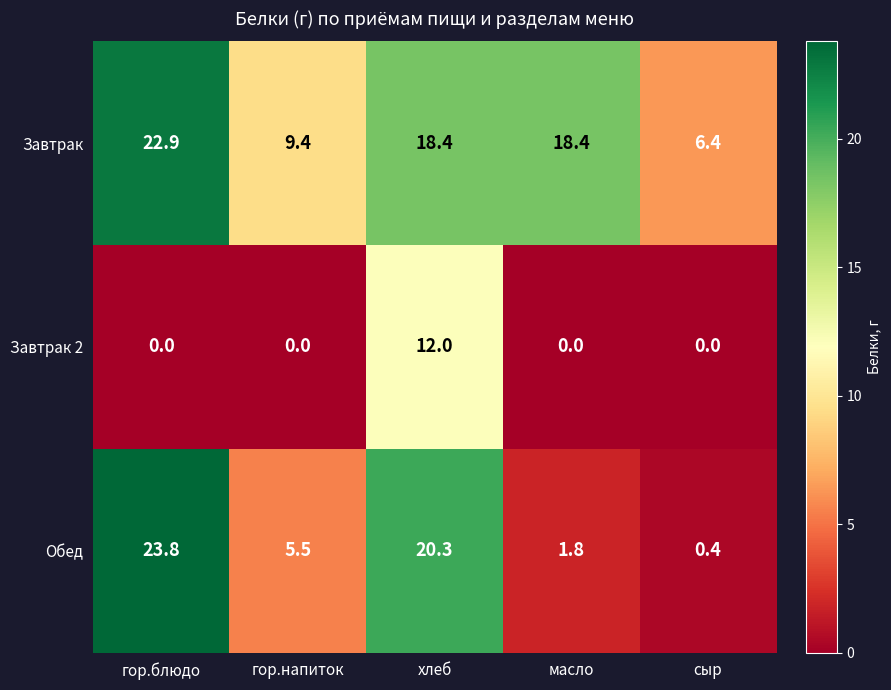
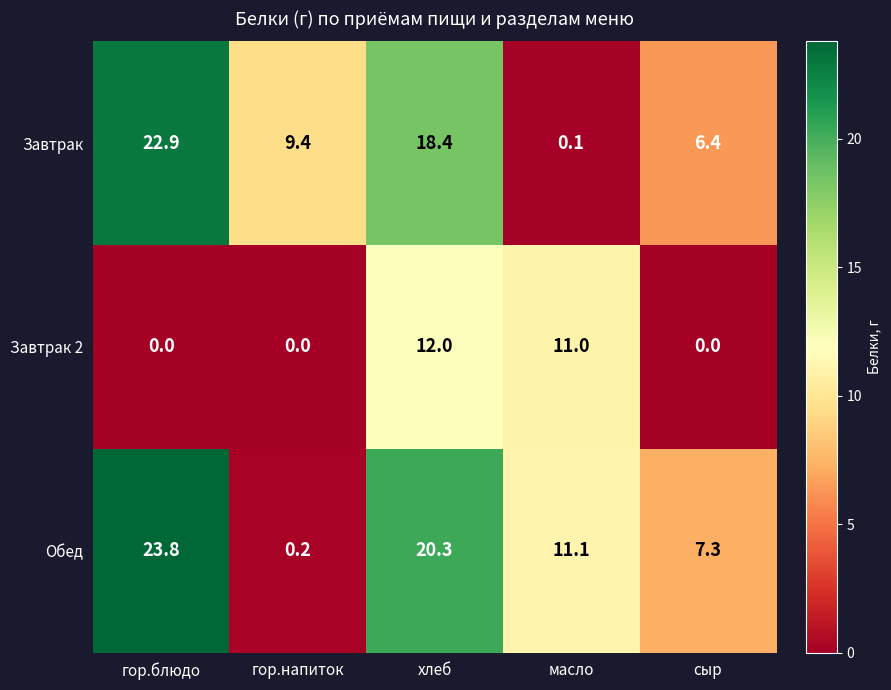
  {
    "Завтрак": {
      "гор.блюдо": 22.9,
      "гор.напиток": 9.4,
      "хлеб": 18.4,
-     "масло": 18.4,
+     "масло": 0.1,
      "сыр": 6.4
    },
    "Завтрак 2": {
      "гор.блюдо": 0.0,
      "гор.напиток": 0.0,
      "хлеб": 12.0,
-     "масло": 0.0,
+     "масло": 11.0,
      "сыр": 0.0
    },
    "Обед": {
      "гор.блюдо": 23.8,
-     "гор.напиток": 5.5,
+     "гор.напиток": 0.2,
      "хлеб": 20.3,
-     "масло": 1.8,
-     "сыр": 0.4
+     "масло": 11.1,
+     "сыр": 7.3
    }
  }
